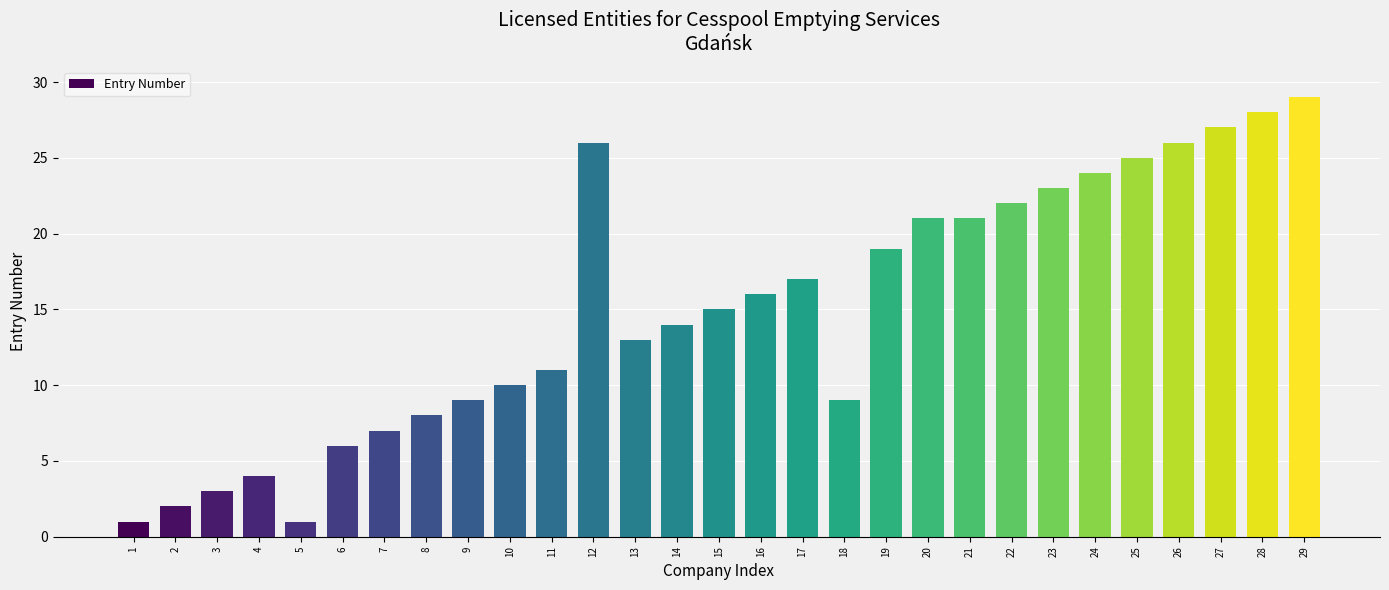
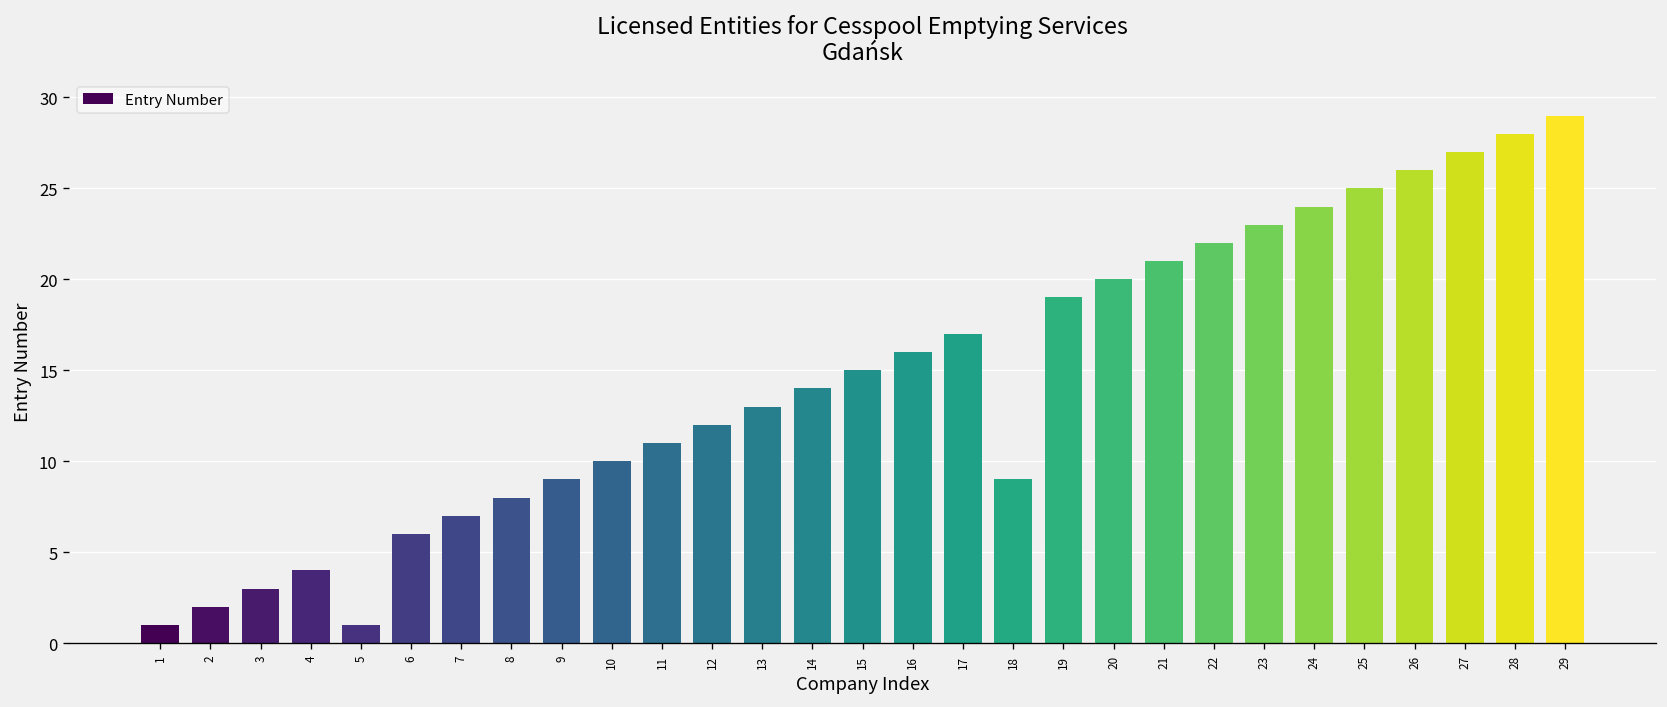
  {
    "1": 1,
    "2": 2,
    "3": 3,
    "4": 4,
    "5": 1,
    "6": 6,
    "7": 7,
    "8": 8,
    "9": 9,
    "10": 10,
    "11": 11,
-   "12": 26,
+   "12": 12,
    "13": 13,
    "14": 14,
    "15": 15,
    "16": 16,
    "17": 17,
    "18": 9,
    "19": 19,
-   "20": 21,
+   "20": 20,
    "21": 21,
    "22": 22,
    "23": 23,
    "24": 24,
    "25": 25,
    "26": 26,
    "27": 27,
    "28": 28,
    "29": 29
  }
